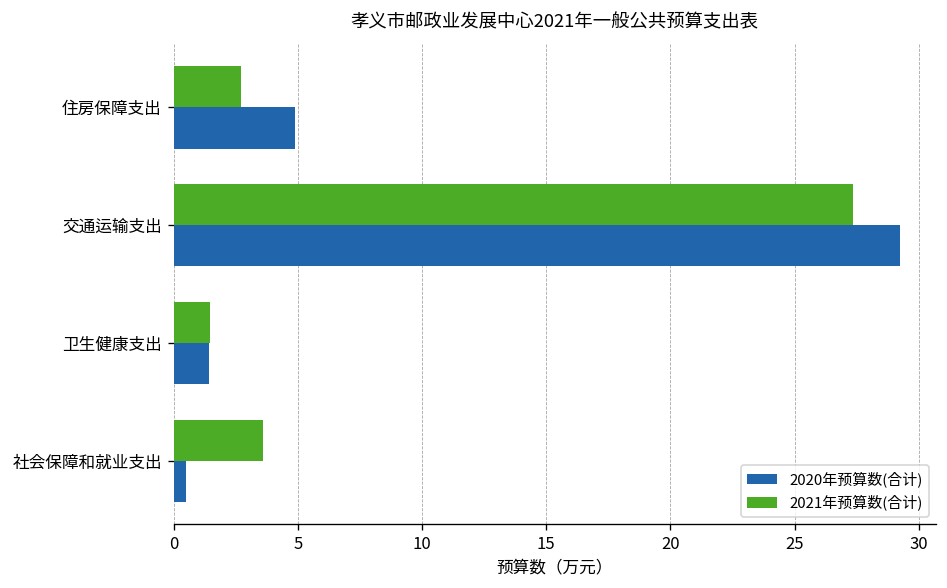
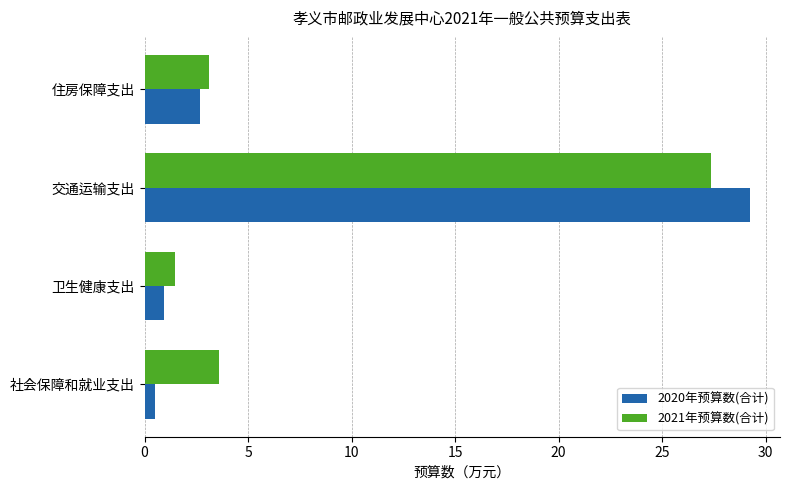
  {
    "2020年预算数(合计)": {
-     "住房保障支出": 4.9,
+     "住房保障支出": 2.7,
      "交通运输支出": 29.2,
-     "卫生健康支出": 1.4,
+     "卫生健康支出": 1.0,
      "社会保障和就业支出": 0.5
    },
    "2021年预算数(合计)": {
-     "住房保障支出": 2.7,
+     "住房保障支出": 3.1,
      "交通运输支出": 27.4,
      "卫生健康支出": 1.5,
      "社会保障和就业支出": 3.6
    }
  }
